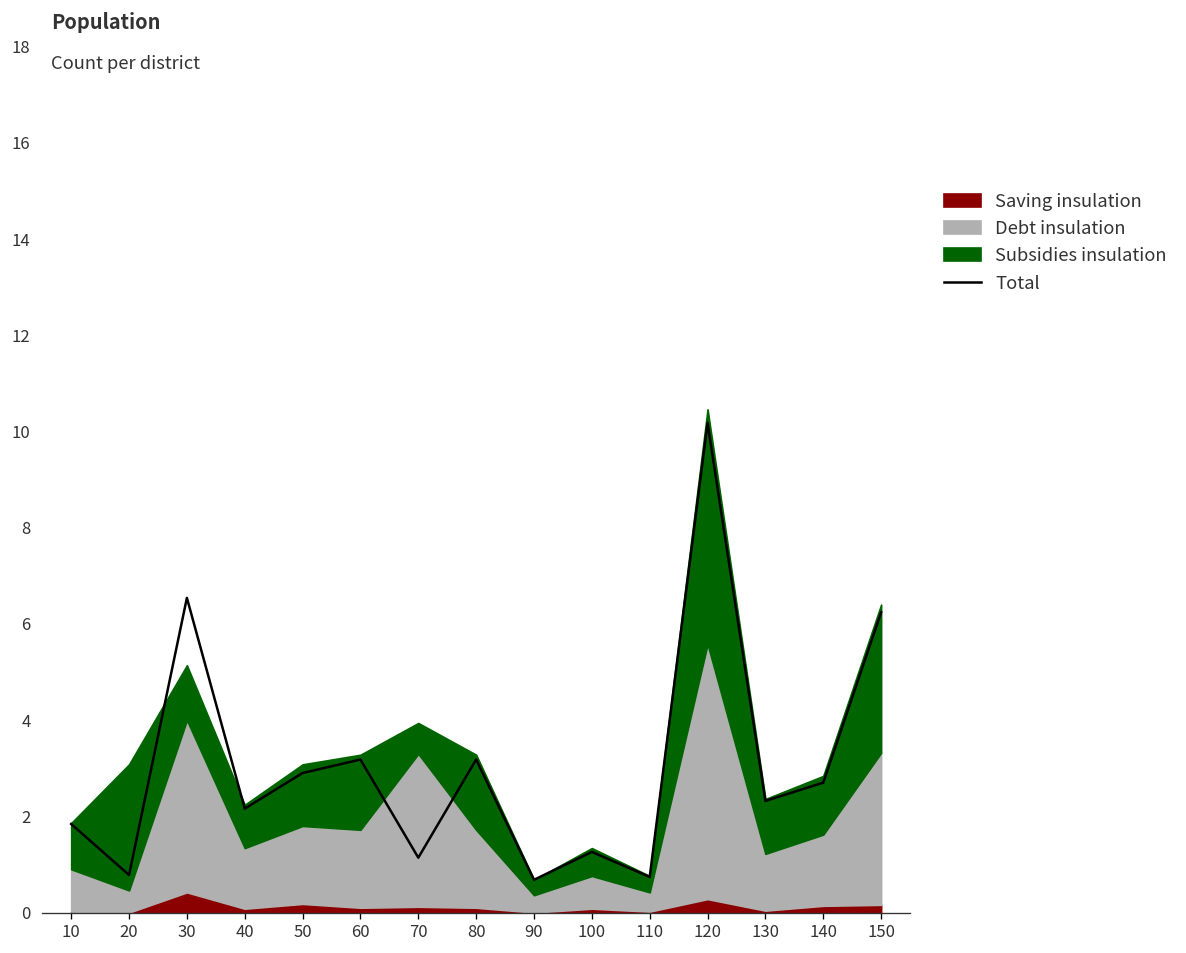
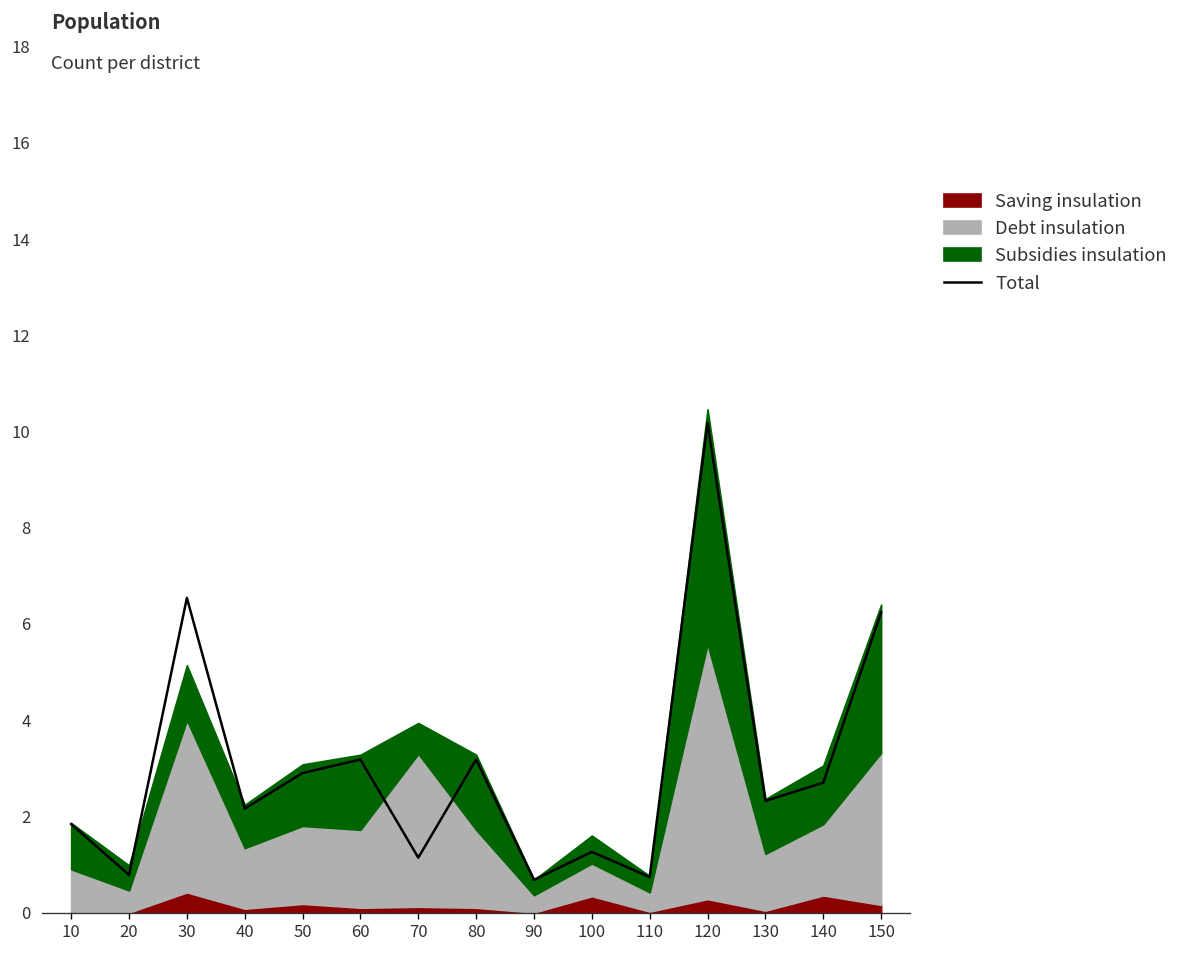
  {
    "Total": {
      "20": 0.8,
      "30": 6.5,
      "40": 2.2,
      "50": 2.9,
      "60": 3.2,
      "70": 1.1,
      "80": 3.2,
      "100": 1.3,
      "120": 10.2,
      "140": 2.7,
      "150": 6.2
    },
    "Saving insulation": {
-     "100": 0.1,
-     "140": 0.1
+     "100": 0.3,
+     "140": 0.4
    },
    "Subsidies insulation": {
-     "20": 2.6,
+     "20": 0.5,
      "30": 1.1,
      "40": 0.9,
      "50": 1.3,
      "60": 1.6,
      "70": 0.6,
      "80": 1.6,
      "100": 0.6,
      "120": 4.9,
      "140": 1.2,
      "150": 3.1
    }
  }
